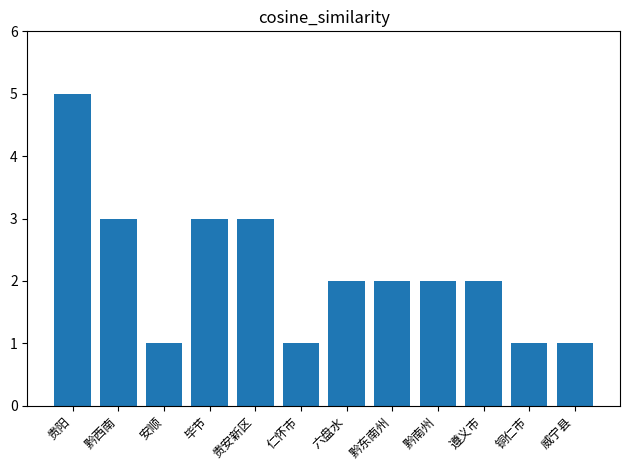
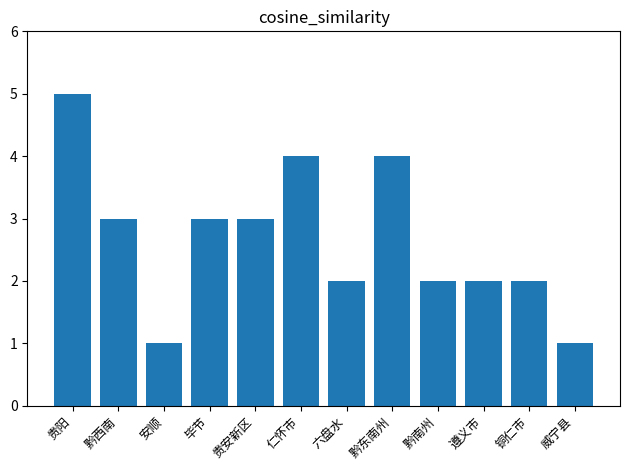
  {
    "贵阳": 5,
    "黔西南": 3,
    "安顺": 1,
    "毕节": 3,
    "贵安新区": 3,
-   "仁怀市": 1,
+   "仁怀市": 4,
    "六盘水": 2,
-   "黔东南州": 2,
+   "黔东南州": 4,
    "黔南州": 2,
    "遵义市": 2,
-   "铜仁市": 1,
+   "铜仁市": 2,
    "威宁县": 1
  }
